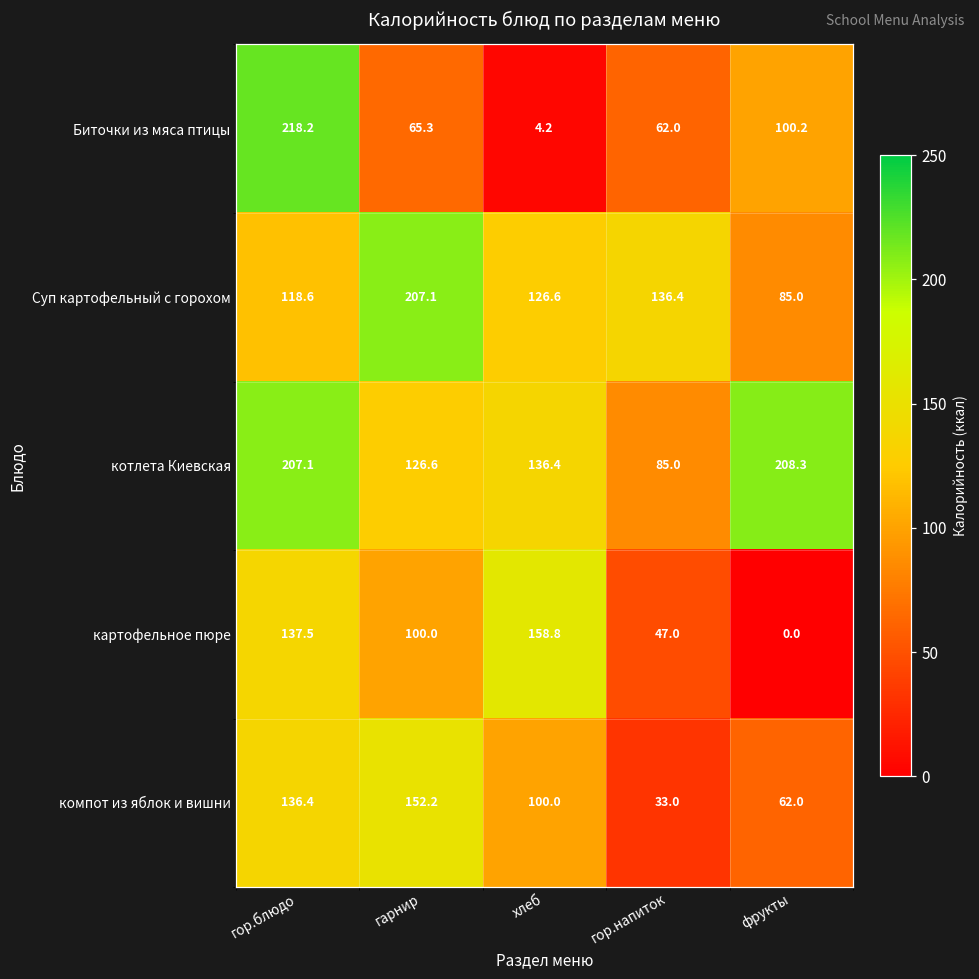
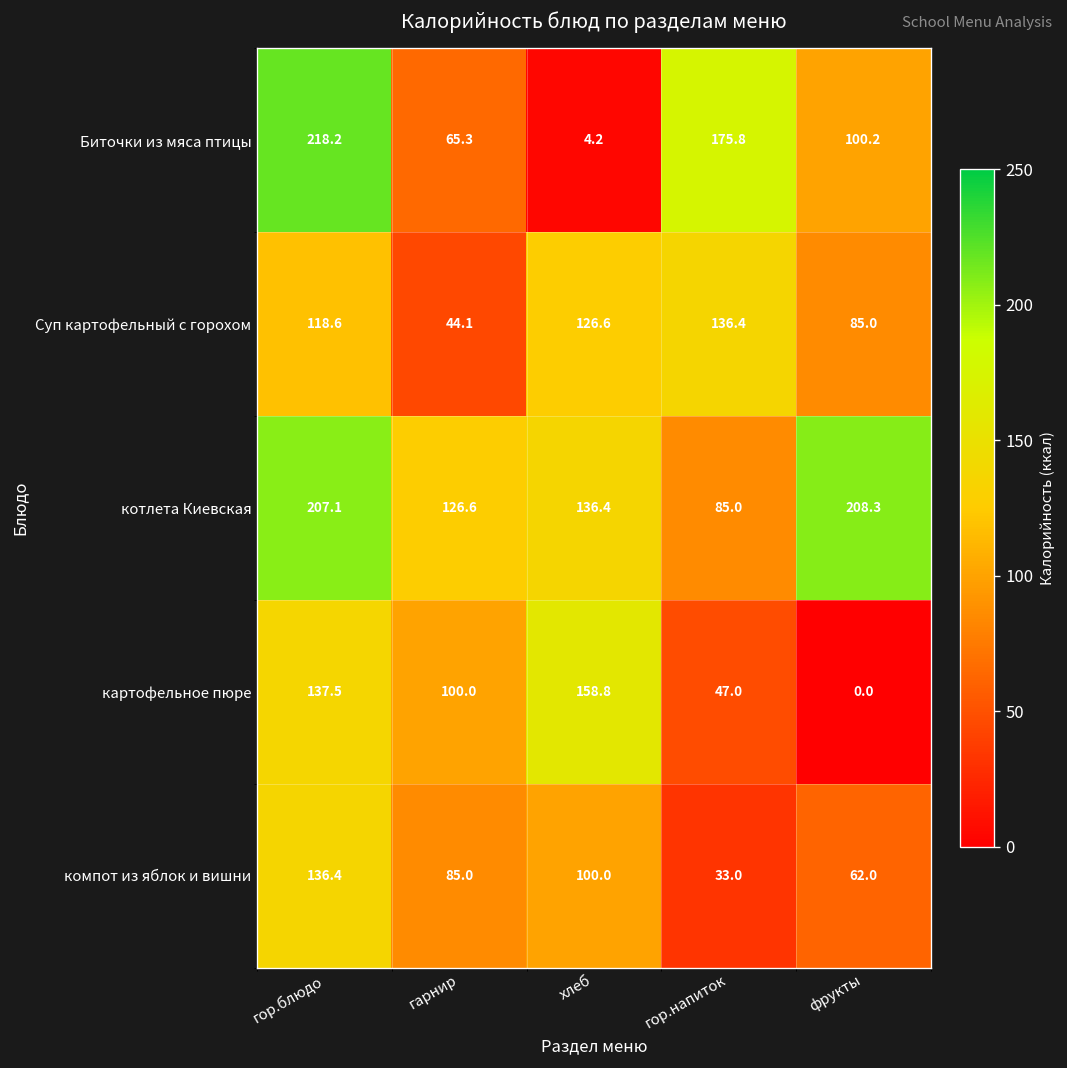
  {
    "Биточки из мяса птицы": {
      "гор.блюдо": 218.2,
      "гарнир": 65.3,
      "хлеб": 4.2,
-     "гор.напиток": 62.0,
+     "гор.напиток": 175.8,
      "фрукты": 100.2
    },
    "Суп картофельный с горохом": {
      "гор.блюдо": 118.6,
-     "гарнир": 207.1,
+     "гарнир": 44.1,
      "хлеб": 126.6,
      "гор.напиток": 136.4,
      "фрукты": 85.0
    },
    "котлета Киевская": {
      "гор.блюдо": 207.1,
      "гарнир": 126.6,
      "хлеб": 136.4,
      "гор.напиток": 85.0,
      "фрукты": 208.3
    },
    "картофельное пюре": {
      "гор.блюдо": 137.5,
      "гарнир": 100.0,
      "хлеб": 158.8,
      "гор.напиток": 47.0,
      "фрукты": 0.0
    },
    "компот из яблок и вишни": {
      "гор.блюдо": 136.4,
-     "гарнир": 152.2,
+     "гарнир": 85.0,
      "хлеб": 100.0,
      "гор.напиток": 33.0,
      "фрукты": 62.0
    }
  }
